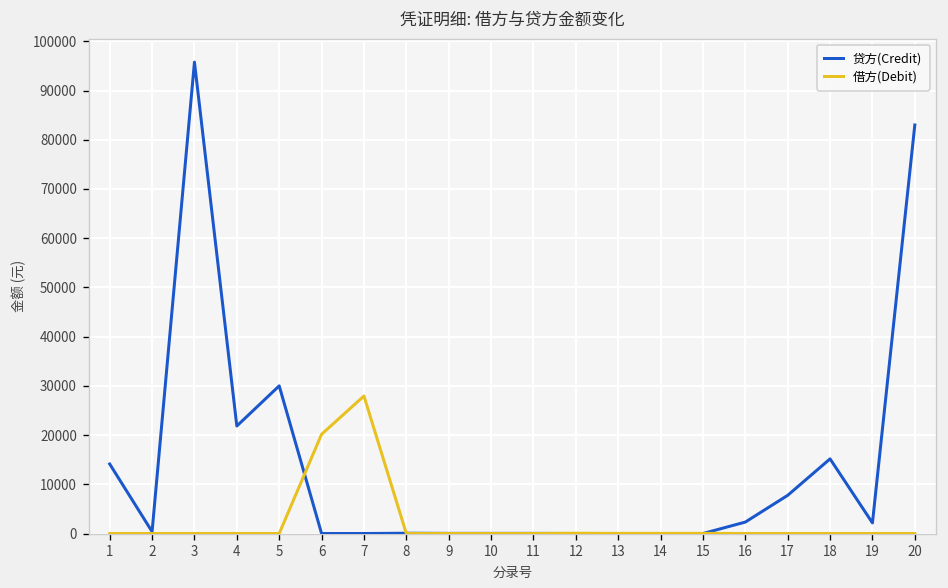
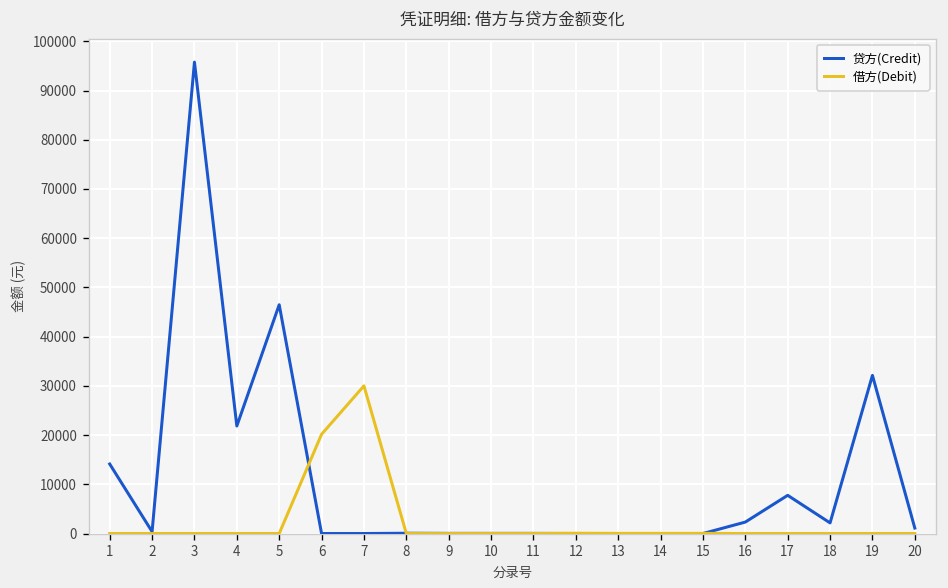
  {
    "贷方(Credit)": {
      "1": 14000,
      "3": 96000,
      "4": 22000,
-     "5": 30000,
+     "5": 46000,
      "6": 0,
      "7": 0,
      "16": 2000,
      "17": 8000,
-     "18": 15000,
-     "19": 2000,
-     "20": 83000
+     "18": 2000,
+     "19": 32000,
+     "20": 1000
    },
    "借方(Debit)": {
      "1": 0,
      "3": 0,
      "4": 0,
      "5": 0,
      "6": 20000,
-     "7": 28000,
+     "7": 30000,
      "16": 0,
      "17": 0,
      "18": 0,
      "19": 0,
      "20": 0
    }
  }
